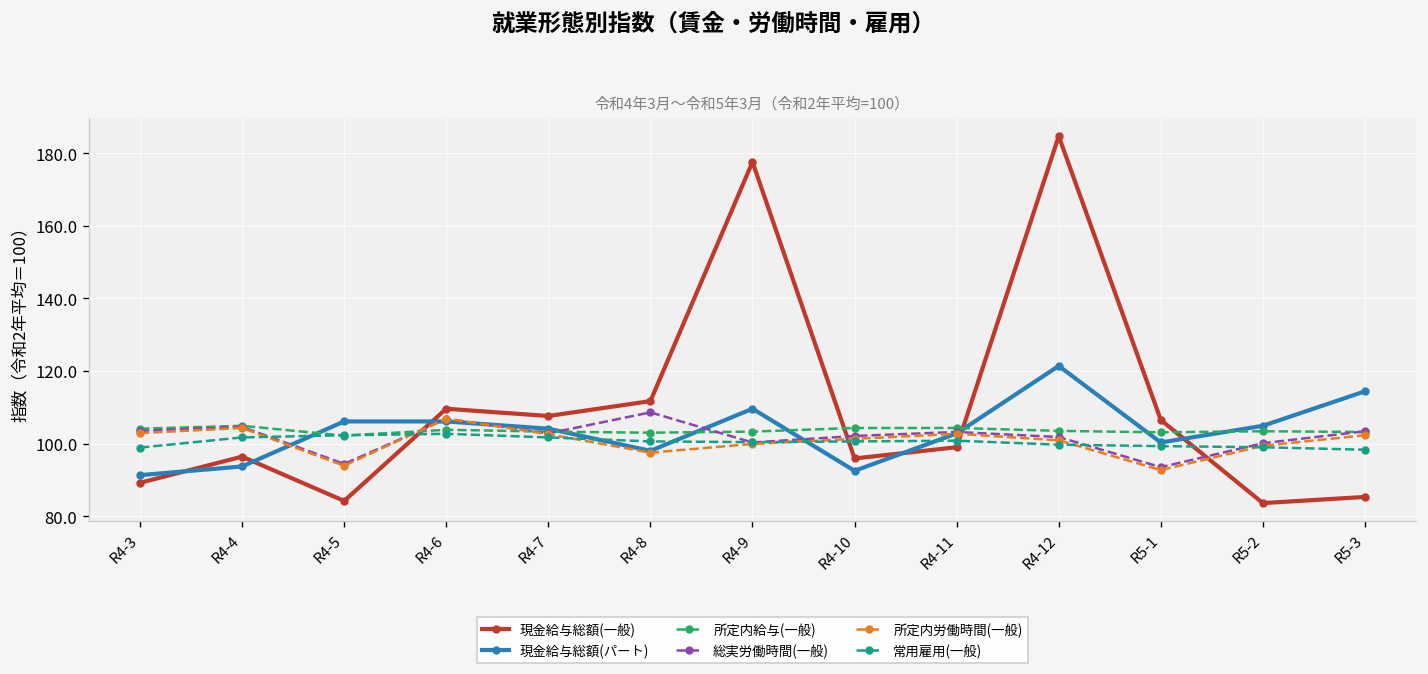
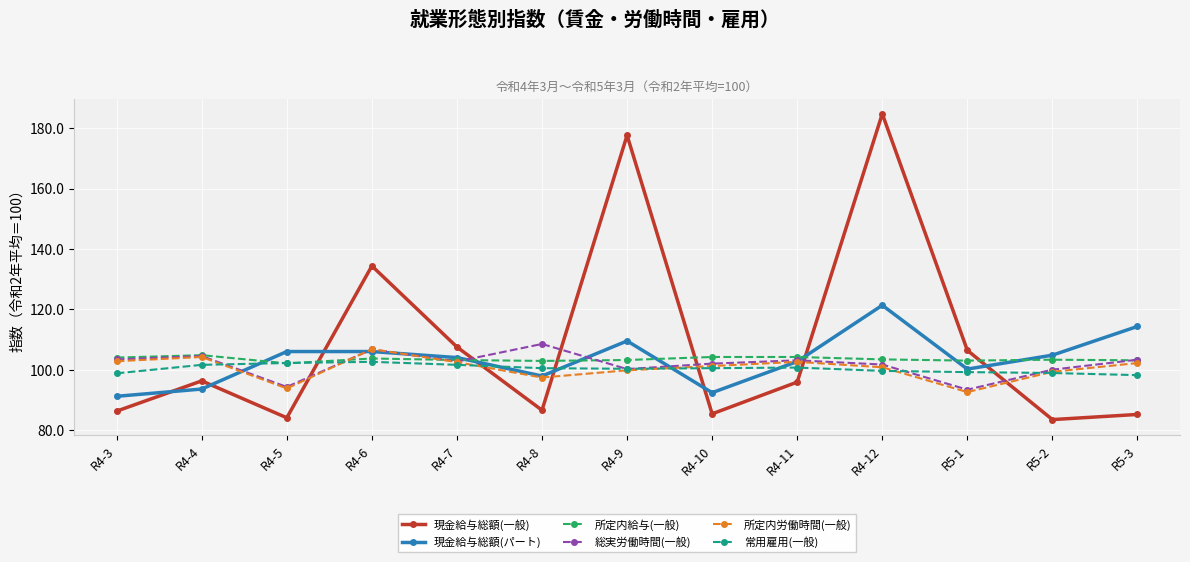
  {
    "現金給与総額(一般)": {
-     "R4-3": 89,
+     "R4-3": 86,
      "R4-4": 96,
      "R4-5": 84,
-     "R4-6": 110,
+     "R4-6": 134,
      "R4-7": 108,
-     "R4-8": 112,
+     "R4-8": 87,
      "R4-9": 178,
-     "R4-10": 96,
-     "R4-11": 99,
+     "R4-10": 86,
+     "R4-11": 96,
      "R4-12": 185,
      "R5-1": 107,
      "R5-2": 84,
      "R5-3": 85
    },
    "現金給与総額(パート)": {
      "R4-3": 91,
      "R4-4": 94,
      "R4-5": 106,
      "R4-9": 110,
      "R4-10": 93,
      "R4-12": 121,
      "R5-1": 100,
      "R5-2": 105,
      "R5-3": 114
    },
    "総実労働時間(一般)": {
      "R4-8": 109,
      "R4-12": 102
    },
    "所定内労働時間(一般)": {
      "R4-12": 101,
      "R5-3": 102
    }
  }
